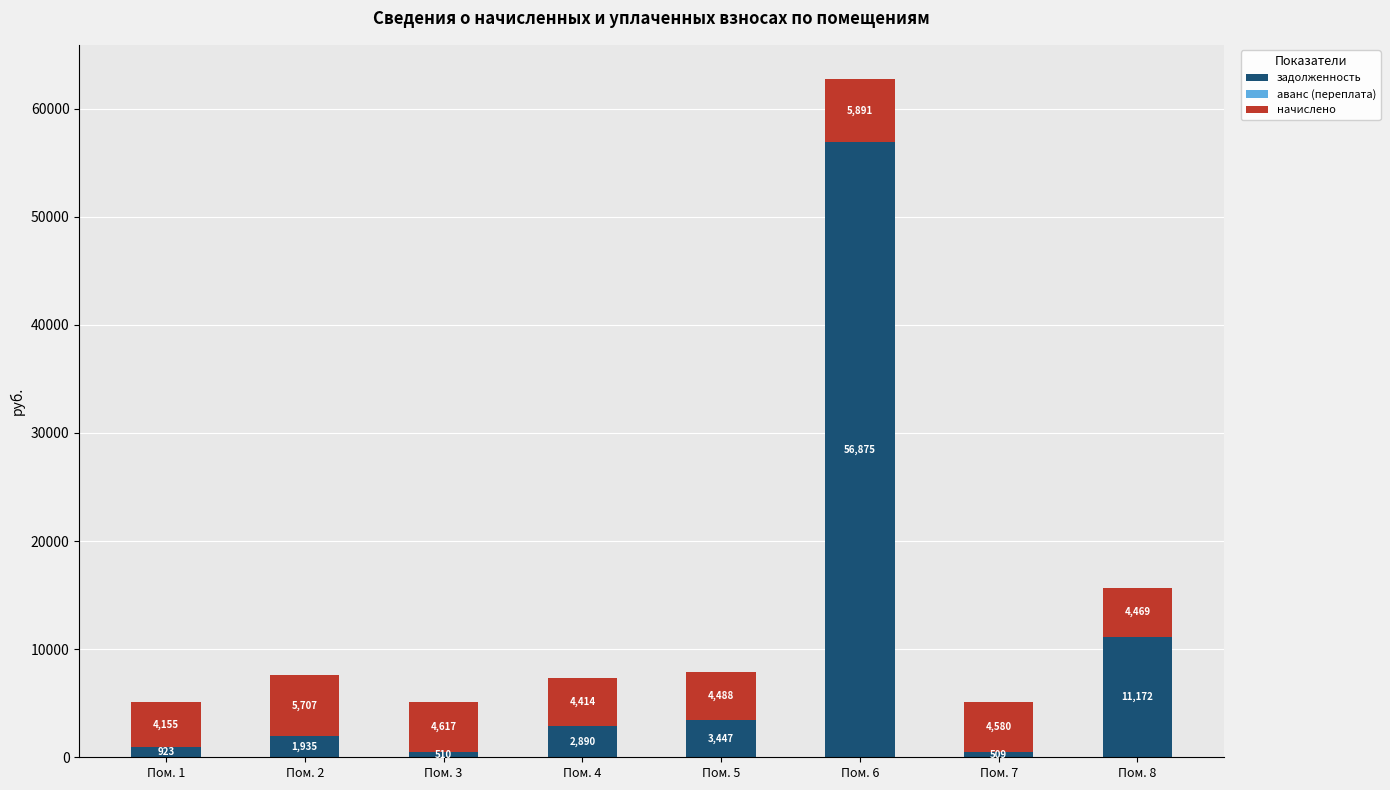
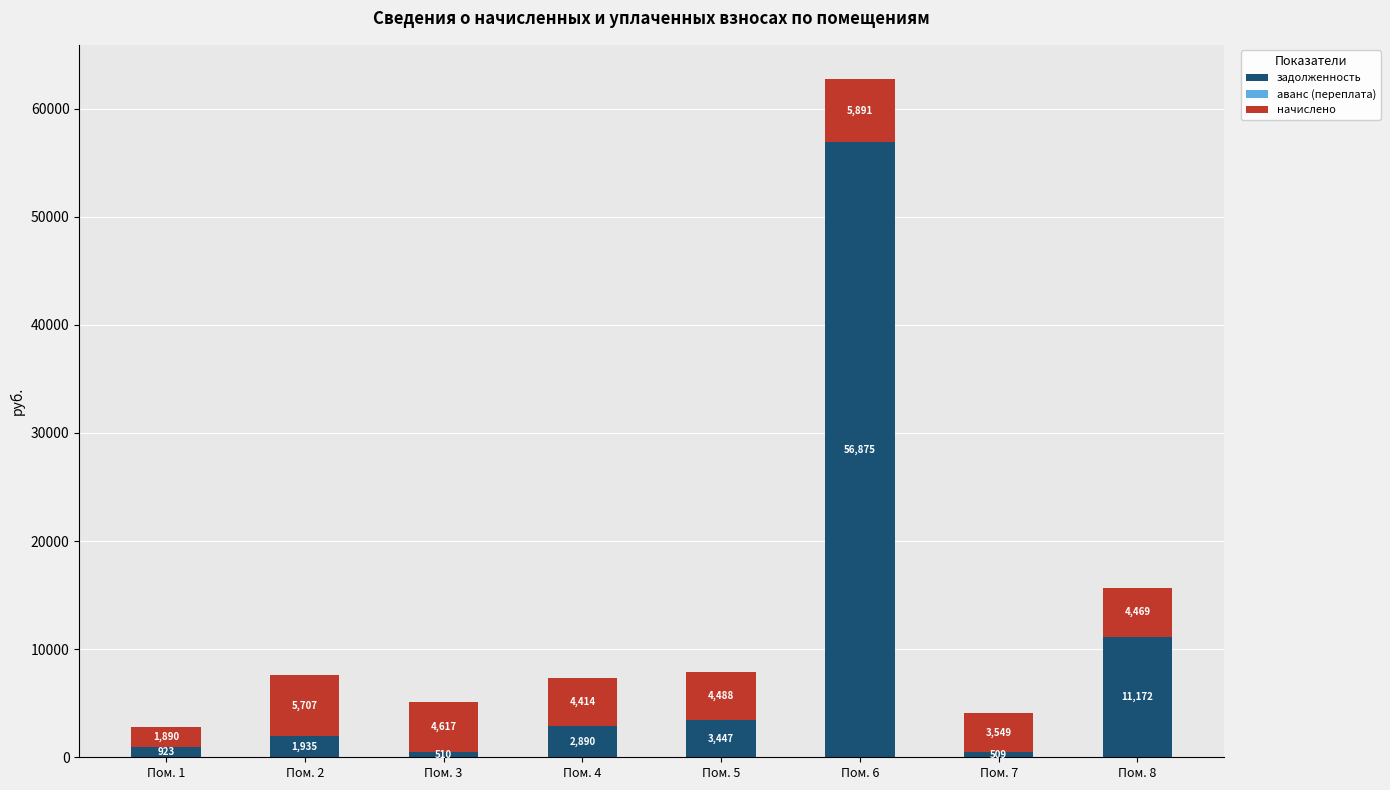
  {
    "аванс (переплата)": {
      "Пом. 1": "923",
      "Пом. 2": "1,935",
      "Пом. 3": "510",
      "Пом. 4": "2,890",
      "Пом. 5": "3,447",
      "Пом. 6": "56,875",
      "Пом. 7": "509",
      "Пом. 8": "11,172"
    },
    "начислено": {
-     "Пом. 1": "4,155",
+     "Пом. 1": "1,890",
      "Пом. 2": "5,707",
      "Пом. 3": "4,617",
      "Пом. 4": "4,414",
      "Пом. 5": "4,488",
      "Пом. 6": "5,891",
-     "Пом. 7": "4,580",
+     "Пом. 7": "3,549",
      "Пом. 8": "4,469"
    }
  }
